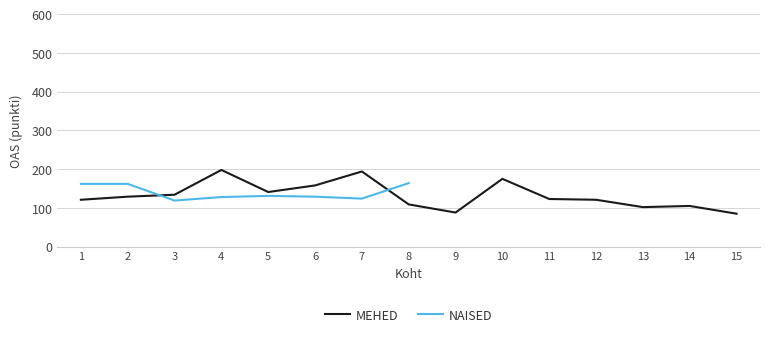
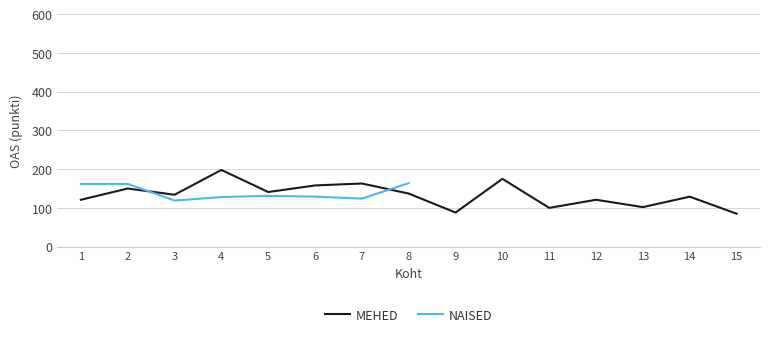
  {
    "MEHED": {
      "1": 120,
-     "2": 130,
+     "2": 150,
      "3": 130,
      "4": 200,
      "5": 140,
      "6": 160,
-     "7": 190,
-     "8": 110,
+     "7": 160,
+     "8": 140,
      "9": 90,
      "10": 180,
-     "11": 120,
+     "11": 100,
      "12": 120,
      "13": 100,
-     "14": 110,
+     "14": 130,
      "15": 90
    },
    "NAISED": {
      "1": 160,
      "2": 160,
      "3": 120,
      "4": 130,
      "5": 130,
      "6": 130,
      "7": 120,
      "8": 160
    }
  }
